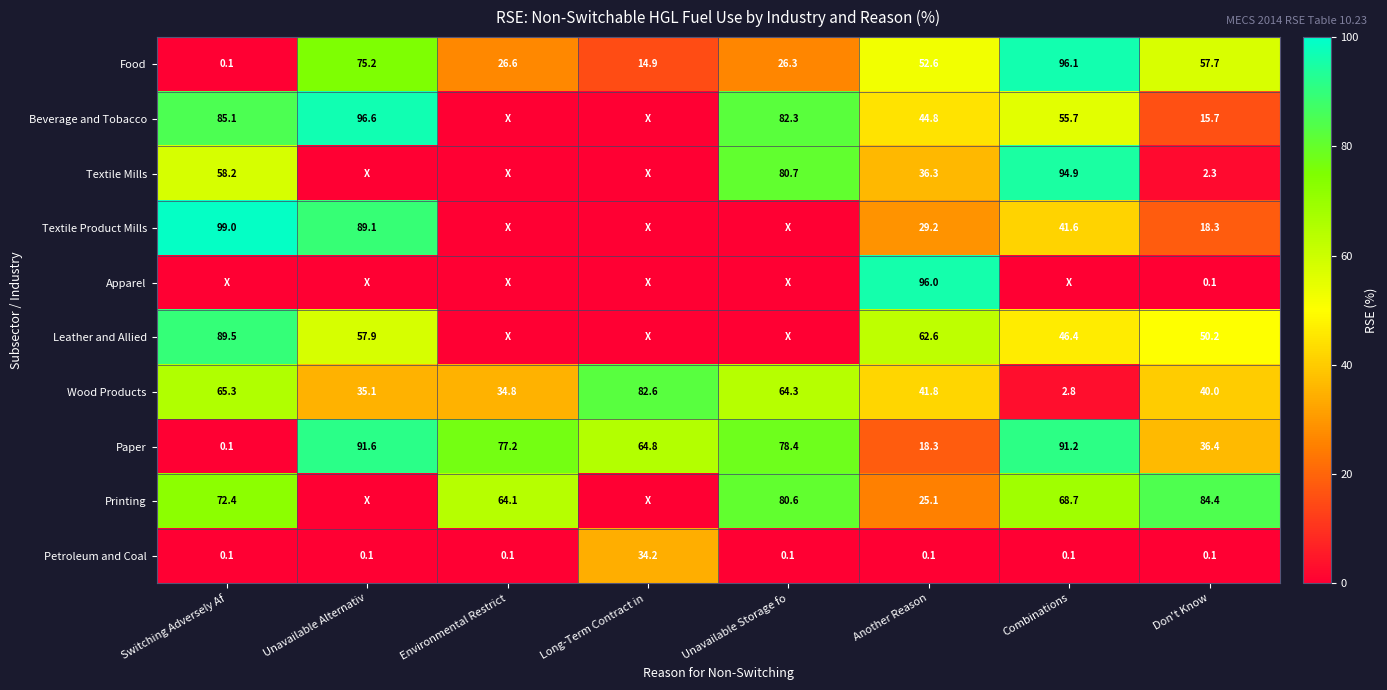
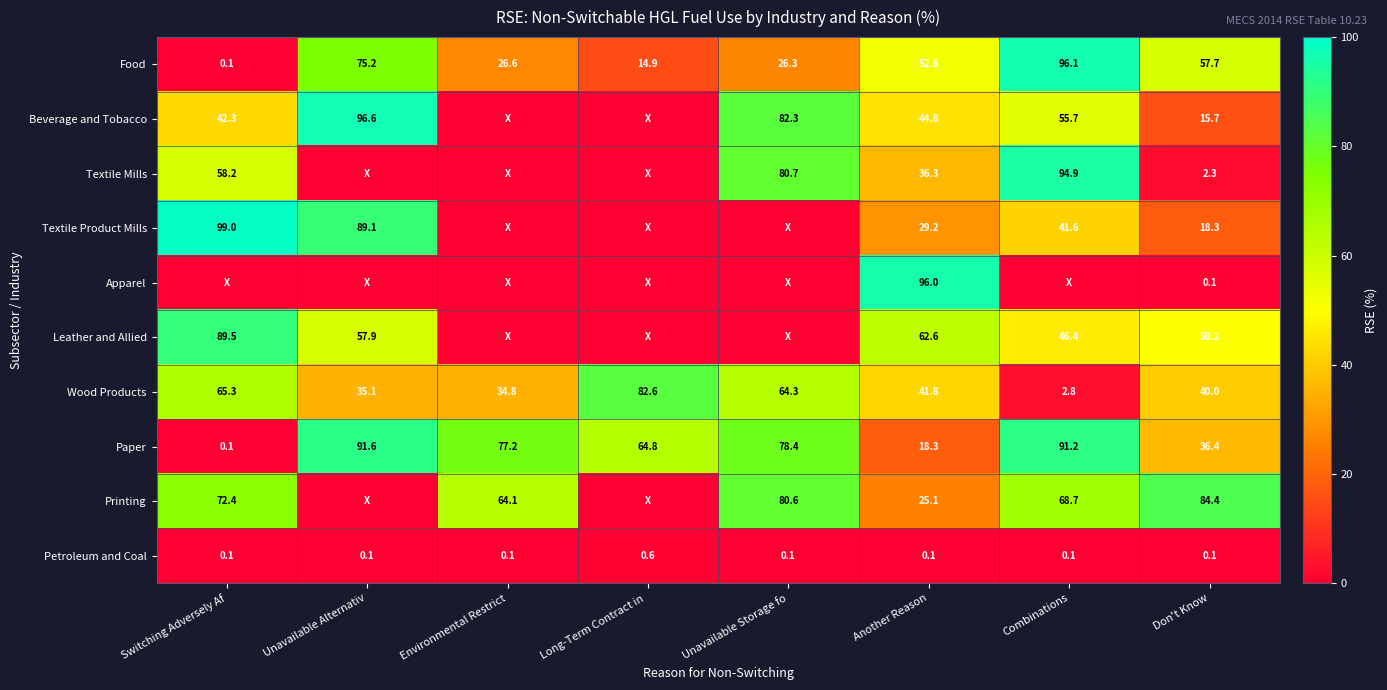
  {
    "Food": {
      "Switching Adversely Af": 0.1,
      "Unavailable Alternativ": 75.2,
      "Environmental Restrict": 26.6,
      "Long-Term Contract in": 14.9,
      "Unavailable Storage fo": 26.3,
      "Another Reason": 52.6,
      "Combinations": 96.1,
      "Don't Know": 57.7
    },
    "Beverage and Tobacco": {
-     "Switching Adversely Af": 85.1,
+     "Switching Adversely Af": 42.3,
      "Unavailable Alternativ": 96.6,
      "Unavailable Storage fo": 82.3,
      "Another Reason": 44.8,
      "Combinations": 55.7,
      "Don't Know": 15.7
    },
    "Textile Mills": {
      "Switching Adversely Af": 58.2,
      "Unavailable Storage fo": 80.7,
      "Another Reason": 36.3,
      "Combinations": 94.9,
      "Don't Know": 2.3
    },
    "Textile Product Mills": {
      "Switching Adversely Af": 99.0,
      "Unavailable Alternativ": 89.1,
      "Another Reason": 29.2,
      "Combinations": 41.6,
      "Don't Know": 18.3
    },
    "Apparel": {
      "Another Reason": 96.0,
      "Don't Know": 0.1
    },
    "Leather and Allied": {
      "Switching Adversely Af": 89.5,
      "Unavailable Alternativ": 57.9,
      "Another Reason": 62.6,
      "Combinations": 46.4,
      "Don't Know": 50.2
    },
    "Wood Products": {
      "Switching Adversely Af": 65.3,
      "Unavailable Alternativ": 35.1,
      "Environmental Restrict": 34.8,
      "Long-Term Contract in": 82.6,
      "Unavailable Storage fo": 64.3,
      "Another Reason": 41.8,
      "Combinations": 2.8,
      "Don't Know": 40.0
    },
    "Paper": {
      "Switching Adversely Af": 0.1,
      "Unavailable Alternativ": 91.6,
      "Environmental Restrict": 77.2,
      "Long-Term Contract in": 64.8,
      "Unavailable Storage fo": 78.4,
      "Another Reason": 18.3,
      "Combinations": 91.2,
      "Don't Know": 36.4
    },
    "Printing": {
      "Switching Adversely Af": 72.4,
      "Environmental Restrict": 64.1,
      "Unavailable Storage fo": 80.6,
      "Another Reason": 25.1,
      "Combinations": 68.7,
      "Don't Know": 84.4
    },
    "Petroleum and Coal": {
      "Switching Adversely Af": 0.1,
      "Unavailable Alternativ": 0.1,
      "Environmental Restrict": 0.1,
-     "Long-Term Contract in": 34.2,
+     "Long-Term Contract in": 0.6,
      "Unavailable Storage fo": 0.1,
      "Another Reason": 0.1,
      "Combinations": 0.1,
      "Don't Know": 0.1
    }
  }
